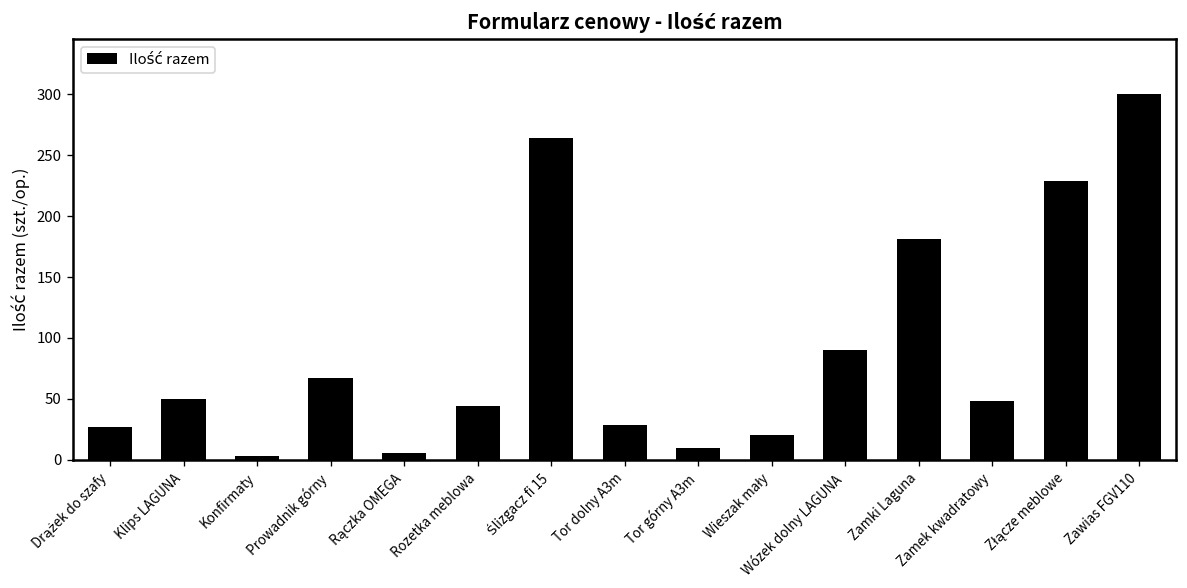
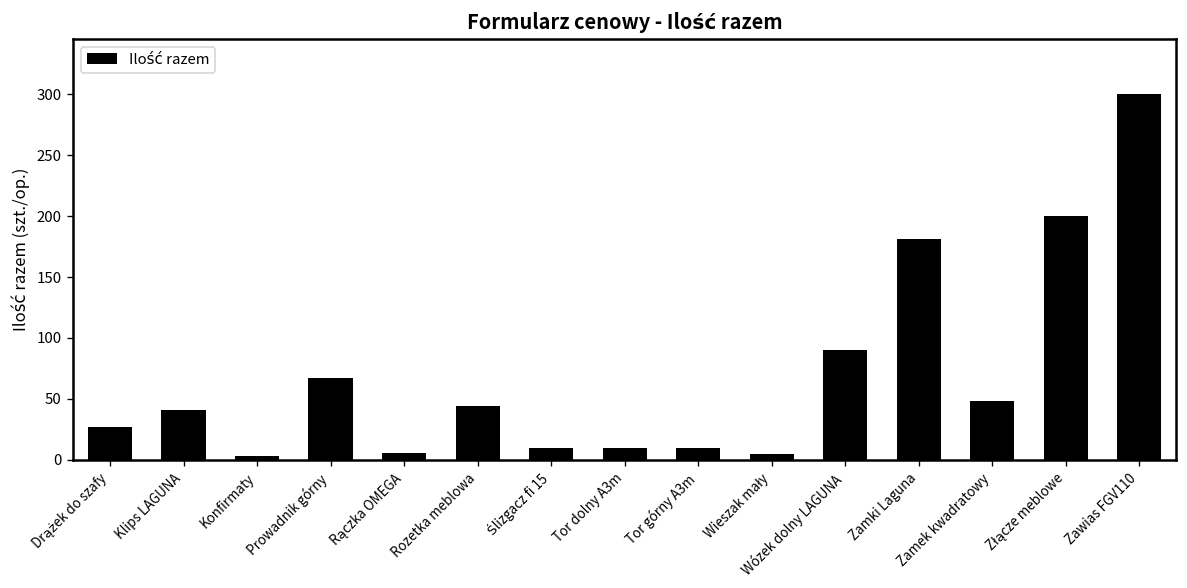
  {
    "Drążek do szafy": 27,
-   "Klips LAGUNA": 50,
+   "Klips LAGUNA": 41,
    "Konfirmaty": 3,
    "Prowadnik górny": 67,
    "Rączka OMEGA": 6,
    "Rozetka meblowa": 44,
-   "Ślizgacz fi 15": 264,
-   "Tor dolny A3m": 29,
+   "Ślizgacz fi 15": 10,
+   "Tor dolny A3m": 10,
    "Tor górny A3m": 10,
-   "Wieszak mały": 20,
+   "Wieszak mały": 5,
    "Wózek dolny LAGUNA": 90,
    "Zamki Laguna": 181,
    "Zamek kwadratowy": 48,
-   "Złącze meblowe": 229,
+   "Złącze meblowe": 200,
    "Zawias FGV110": 300
  }
